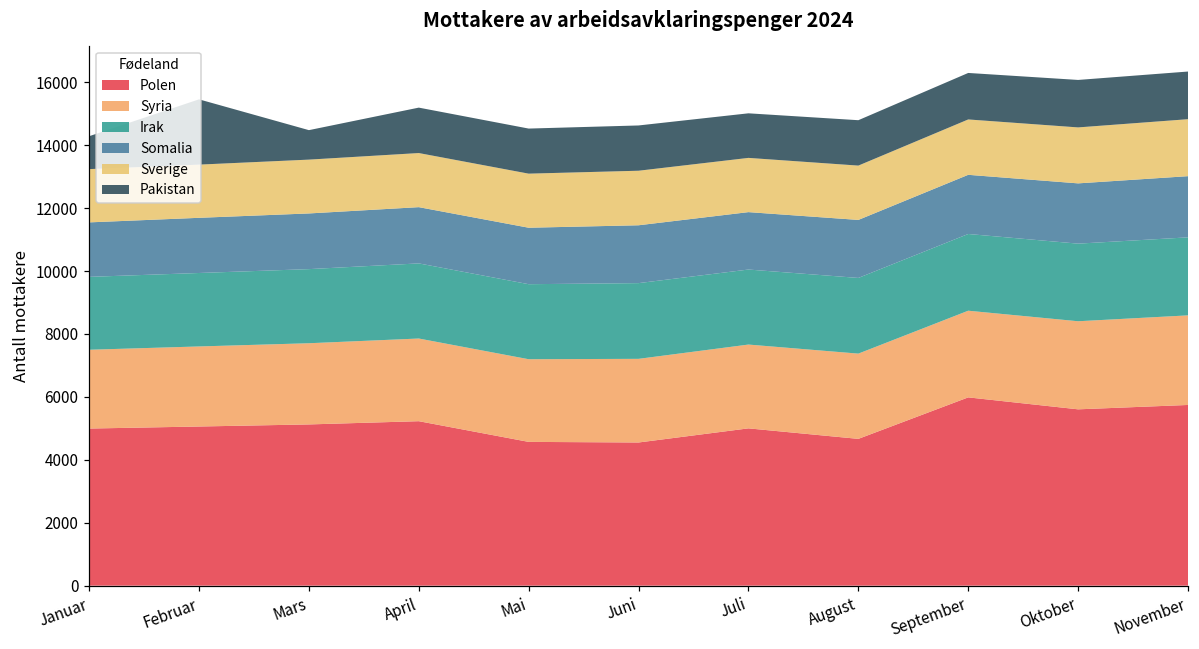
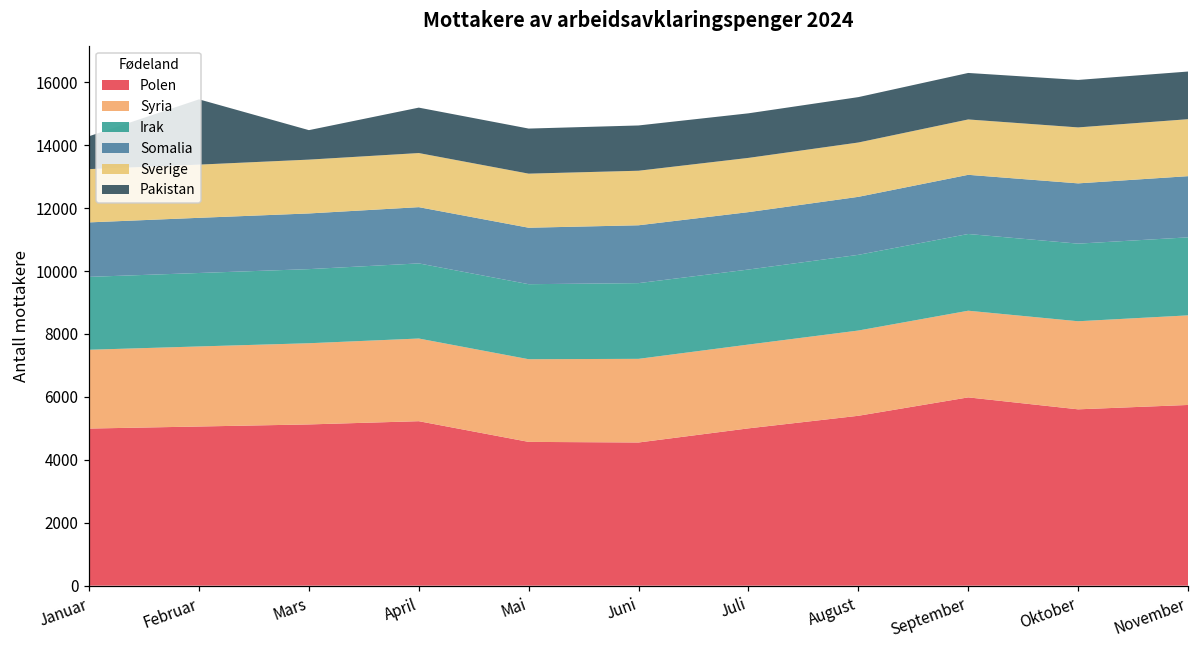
  {
    "Polen": {
      "Januar": 5000,
      "Februar": 5100,
      "Mars": 5100,
      "April": 5200,
      "Mai": 4600,
      "Juni": 4600,
      "Juli": 5000,
-     "August": 4700,
+     "August": 5400,
      "September": 6000,
      "Oktober": 5600,
      "November": 5700
    },
    "Pakistan": {
      "Januar": 1000,
      "Mars": 900,
      "April": 1400,
      "Mai": 1400,
      "Juni": 1400,
      "Juli": 1400,
      "August": 1400,
      "September": 1500,
      "Oktober": 1500,
      "November": 1500
    }
  }
